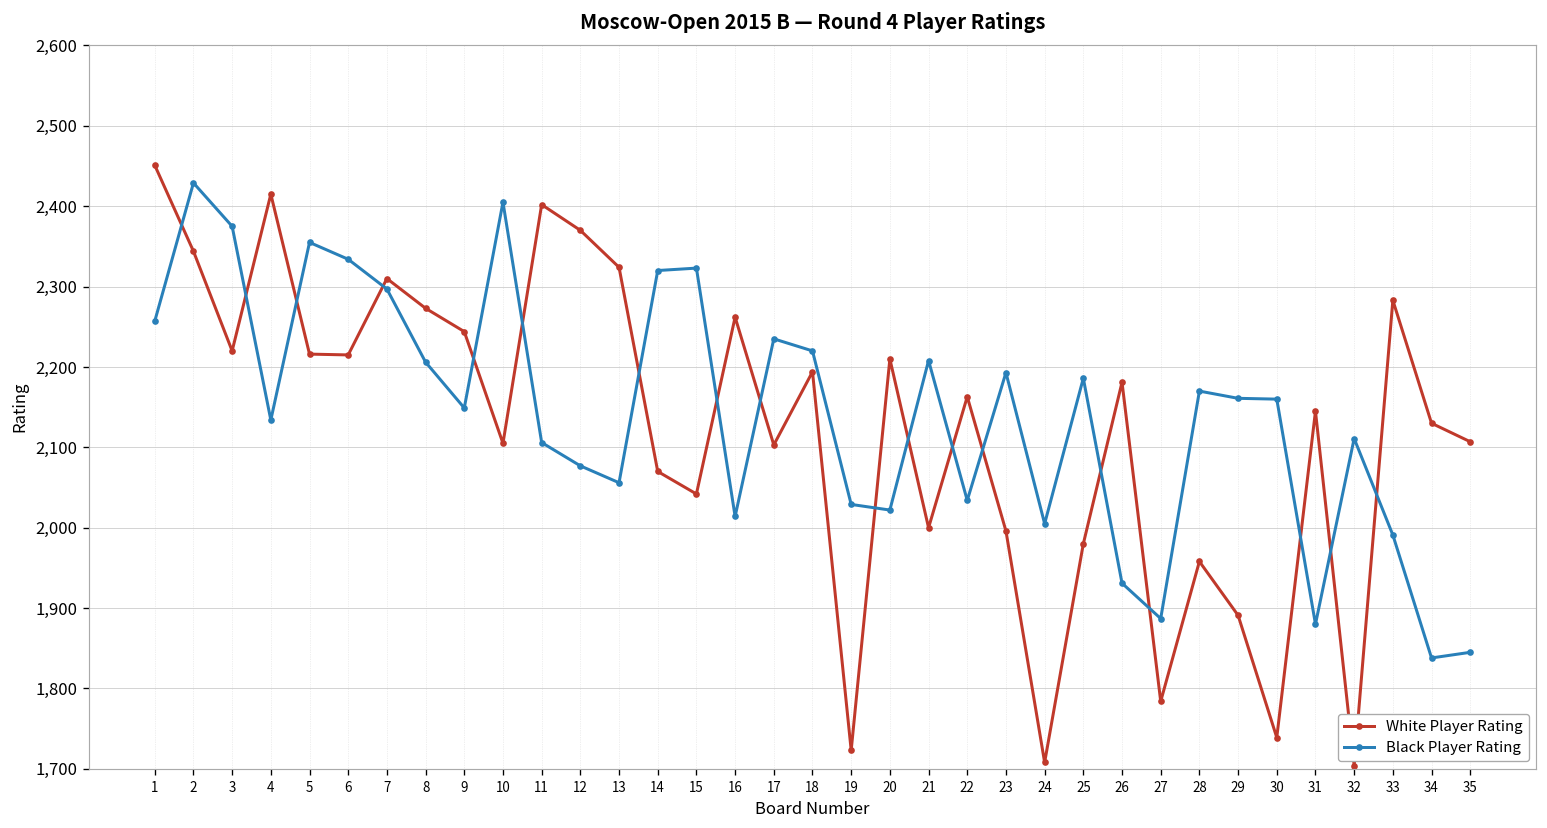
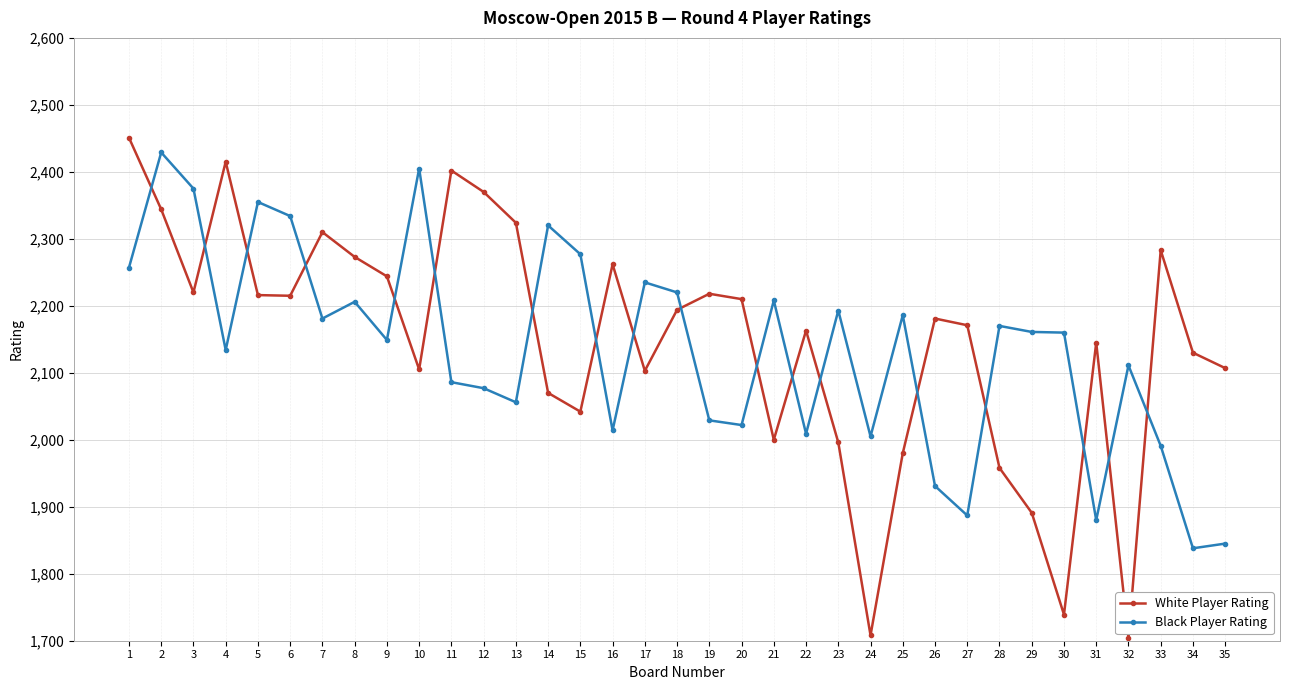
  {
    "White Player Rating": {
      "1": "2,450",
      "2": "2,340",
      "3": "2,220",
      "4": "2,420",
      "5": "2,220",
      "6": "2,220",
      "7": "2,310",
      "8": "2,270",
      "9": "2,240",
      "10": "2,110",
      "11": "2,400",
      "12": "2,370",
      "13": "2,320",
      "14": "2,070",
      "15": "2,040",
      "16": "2,260",
      "17": "2,100",
      "18": "2,190",
-     "19": "1,720",
+     "19": "2,220",
      "20": "2,210",
      "21": "2,000",
      "22": "2,160",
      "23": "2,000",
      "24": "1,710",
      "25": "1,980",
      "26": "2,180",
-     "27": "1,780",
+     "27": "2,170",
      "28": "1,960",
      "29": "1,890",
      "30": "1,740",
      "31": "2,150",
      "32": "1,700",
      "33": "2,280",
      "34": "2,130",
      "35": "2,110"
    },
    "Black Player Rating": {
      "1": "2,260",
      "2": "2,430",
      "3": "2,380",
      "4": "2,130",
      "5": "2,360",
      "6": "2,330",
-     "7": "2,300",
+     "7": "2,180",
      "8": "2,210",
      "9": "2,150",
      "10": "2,410",
-     "11": "2,110",
+     "11": "2,090",
      "12": "2,080",
      "13": "2,060",
      "14": "2,320",
-     "15": "2,320",
+     "15": "2,280",
      "16": "2,010",
      "17": "2,240",
      "18": "2,220",
      "19": "2,030",
      "20": "2,020",
      "21": "2,210",
-     "22": "2,030",
+     "22": "2,010",
      "23": "2,190",
      "24": "2,010",
      "25": "2,190",
      "26": "1,930",
      "27": "1,890",
      "28": "2,170",
      "29": "2,160",
      "30": "2,160",
      "31": "1,880",
      "32": "2,110",
      "33": "1,990",
      "34": "1,840",
      "35": "1,850"
    }
  }
